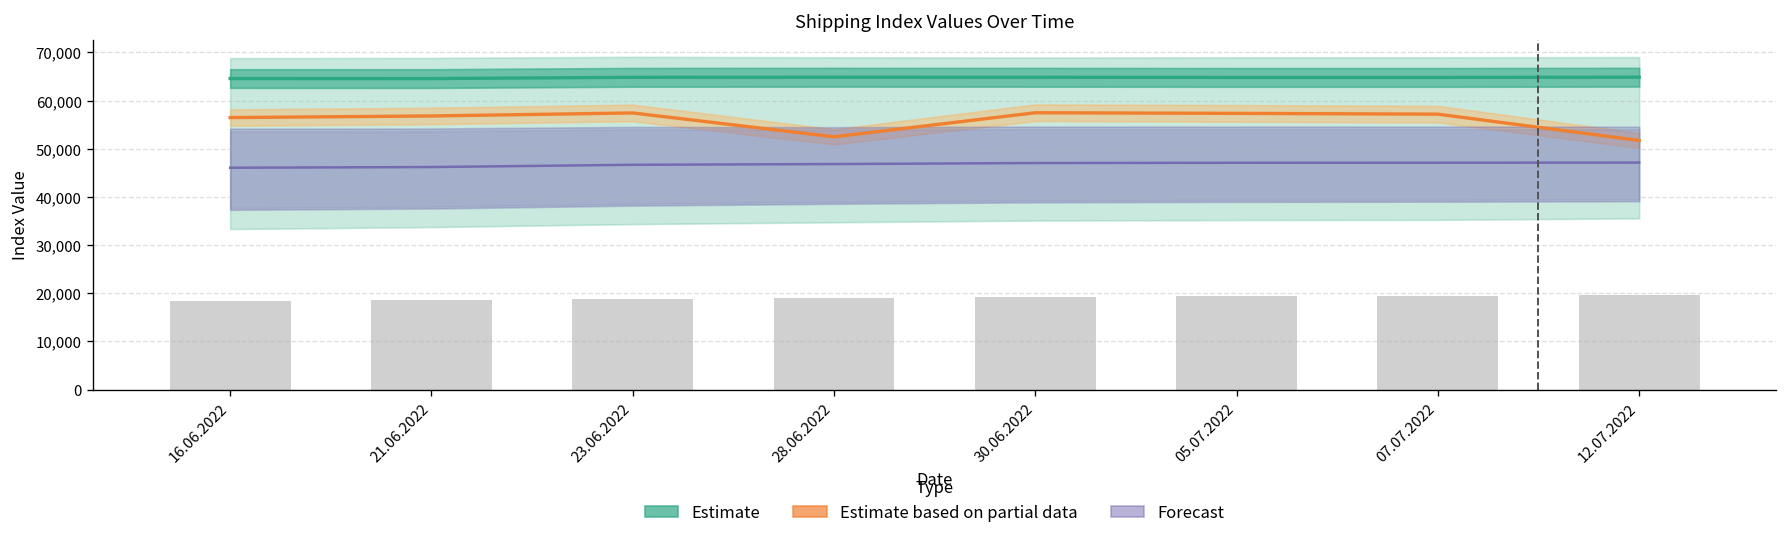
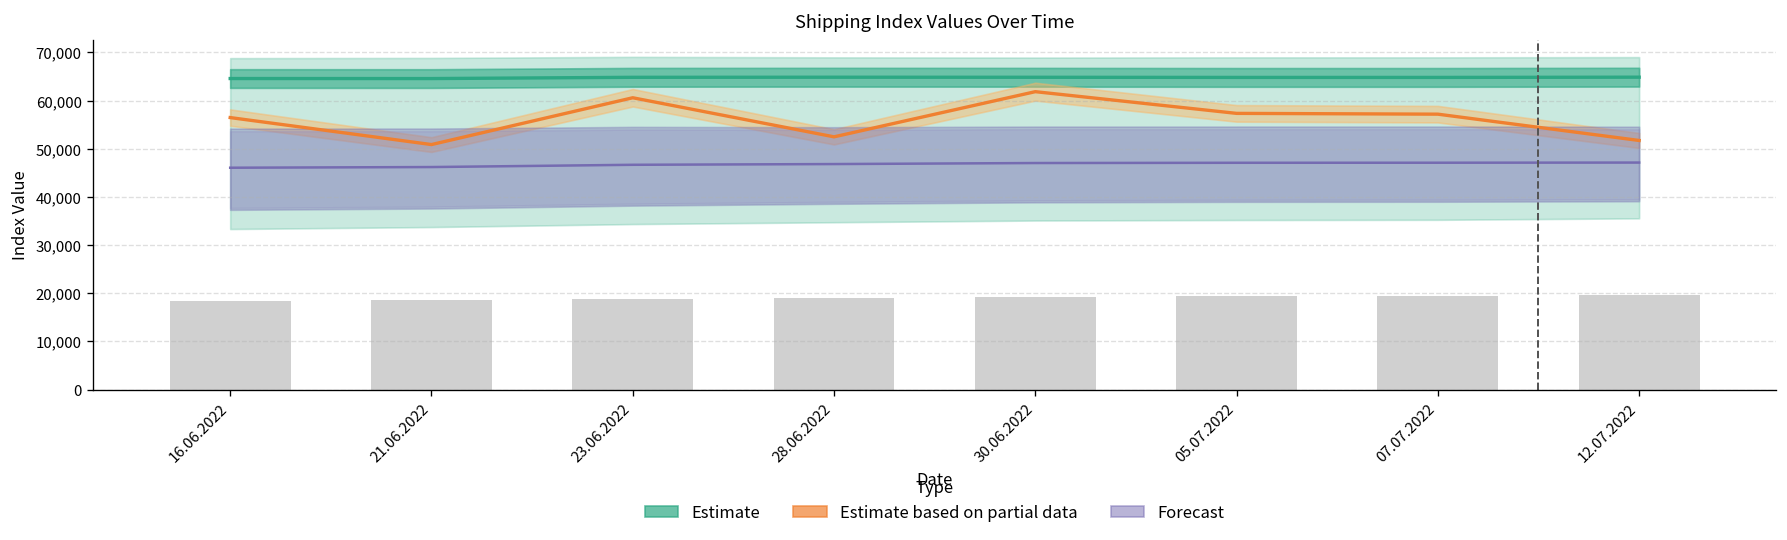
  {
    "Estimate based on partial data": {
      "16.06.2022": "56,000",
-     "21.06.2022": "57,000",
-     "23.06.2022": "57,000",
+     "21.06.2022": "51,000",
+     "23.06.2022": "61,000",
      "28.06.2022": "52,000",
-     "30.06.2022": "57,000",
+     "30.06.2022": "62,000",
      "05.07.2022": "57,000",
      "07.07.2022": "57,000",
      "12.07.2022": "52,000"
    }
  }
